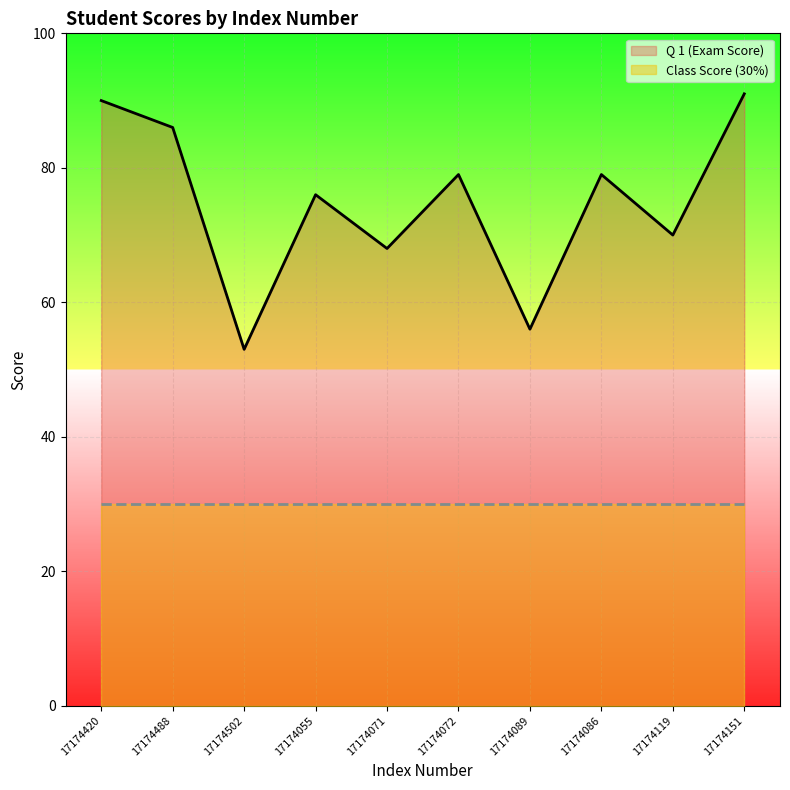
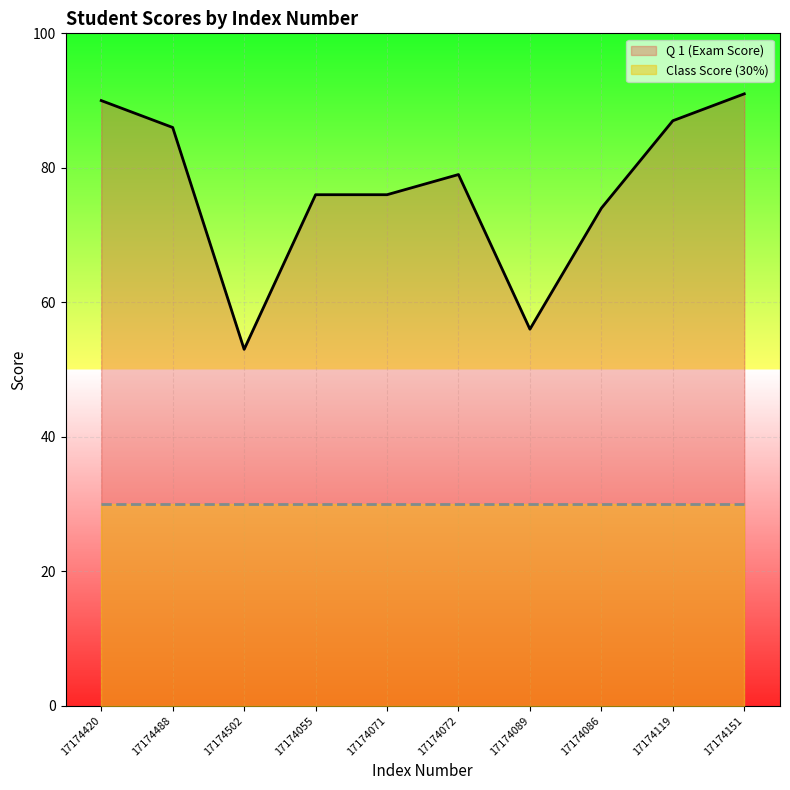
  {
    "Q 1 (Exam Score)": {
      "17174420": 90,
      "17174488": 86,
      "17174502": 53,
      "17174055": 76,
-     "17174071": 68,
+     "17174071": 76,
      "17174072": 79,
      "17174089": 56,
-     "17174086": 79,
-     "17174119": 70,
+     "17174086": 74,
+     "17174119": 87,
      "17174151": 91
    },
    "Class Score (30%)": {
      "17174420": 30,
      "17174488": 30,
      "17174502": 30,
      "17174055": 30,
      "17174071": 30,
      "17174072": 30,
      "17174089": 30,
      "17174086": 30,
      "17174119": 30,
      "17174151": 30
    }
  }
